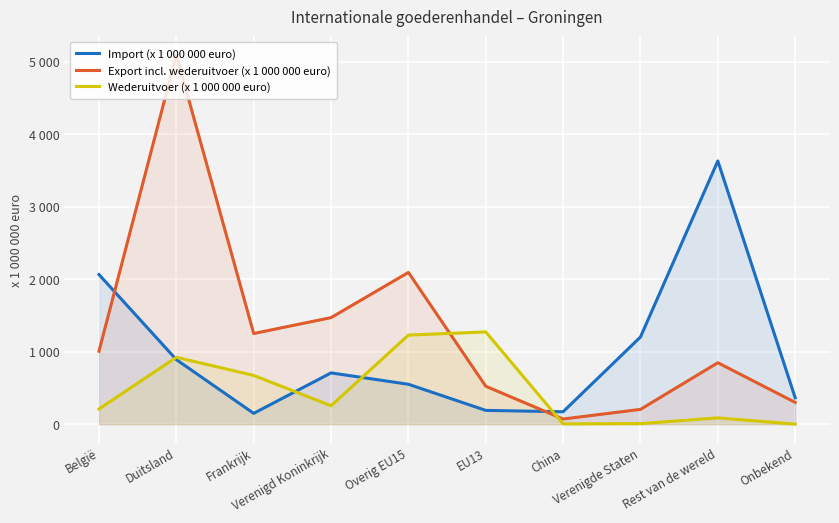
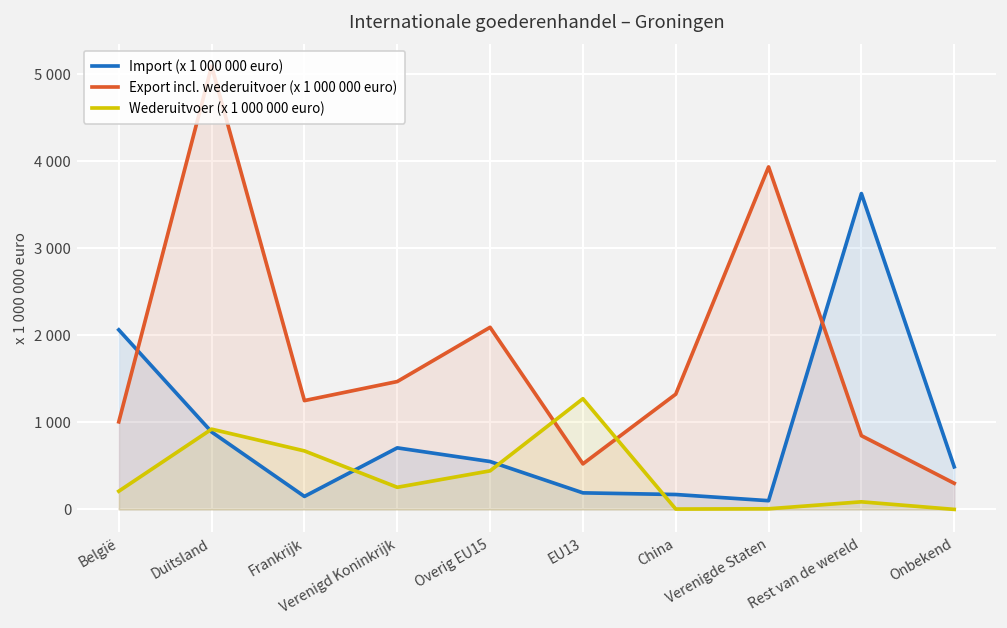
  {
    "Import (x 1 000 000 euro)": {
      "België": 2100,
      "Frankrijk": 100,
      "Verenigd Koninkrijk": 700,
      "Overig EU15": 600,
      "EU13": 200,
      "China": 200,
-     "Verenigde Staten": 1200,
+     "Verenigde Staten": 100,
      "Rest van de wereld": 3600,
-     "Onbekend": 400
+     "Onbekend": 500
    },
    "Export incl. wederuitvoer (x 1 000 000 euro)": {
      "België": 1000,
      "Frankrijk": 1300,
      "Verenigd Koninkrijk": 1500,
      "Overig EU15": 2100,
      "EU13": 500,
-     "China": 100,
-     "Verenigde Staten": 200,
+     "China": 1300,
+     "Verenigde Staten": 3900,
      "Rest van de wereld": 800,
      "Onbekend": 300
    },
    "Wederuitvoer (x 1 000 000 euro)": {
      "België": 200,
      "Frankrijk": 700,
      "Verenigd Koninkrijk": 300,
-     "Overig EU15": 1200,
+     "Overig EU15": 400,
      "EU13": 1300,
      "China": 0,
      "Verenigde Staten": 0,
      "Rest van de wereld": 100,
      "Onbekend": 0
    }
  }
